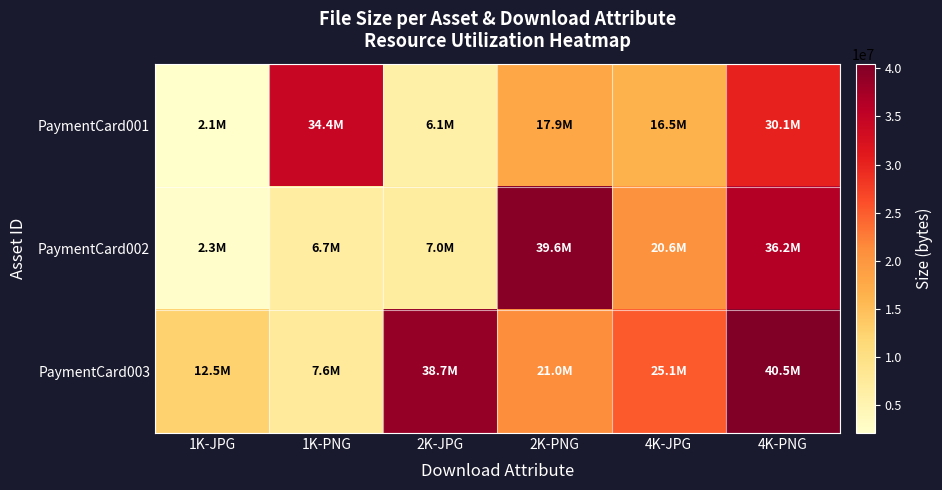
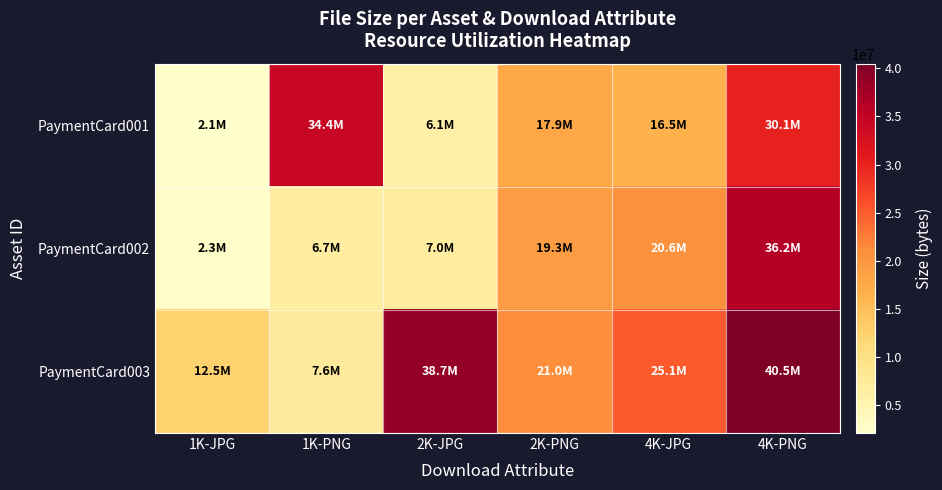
  {
    "PaymentCard001": {
      "1K-JPG": "2.1M",
      "1K-PNG": "34.4M",
      "2K-JPG": "6.1M",
      "2K-PNG": "17.9M",
      "4K-JPG": "16.5M",
      "4K-PNG": "30.1M"
    },
    "PaymentCard002": {
      "1K-JPG": "2.3M",
      "1K-PNG": "6.7M",
      "2K-JPG": "7.0M",
-     "2K-PNG": "39.6M",
+     "2K-PNG": "19.3M",
      "4K-JPG": "20.6M",
      "4K-PNG": "36.2M"
    },
    "PaymentCard003": {
      "1K-JPG": "12.5M",
      "1K-PNG": "7.6M",
      "2K-JPG": "38.7M",
      "2K-PNG": "21.0M",
      "4K-JPG": "25.1M",
      "4K-PNG": "40.5M"
    }
  }
